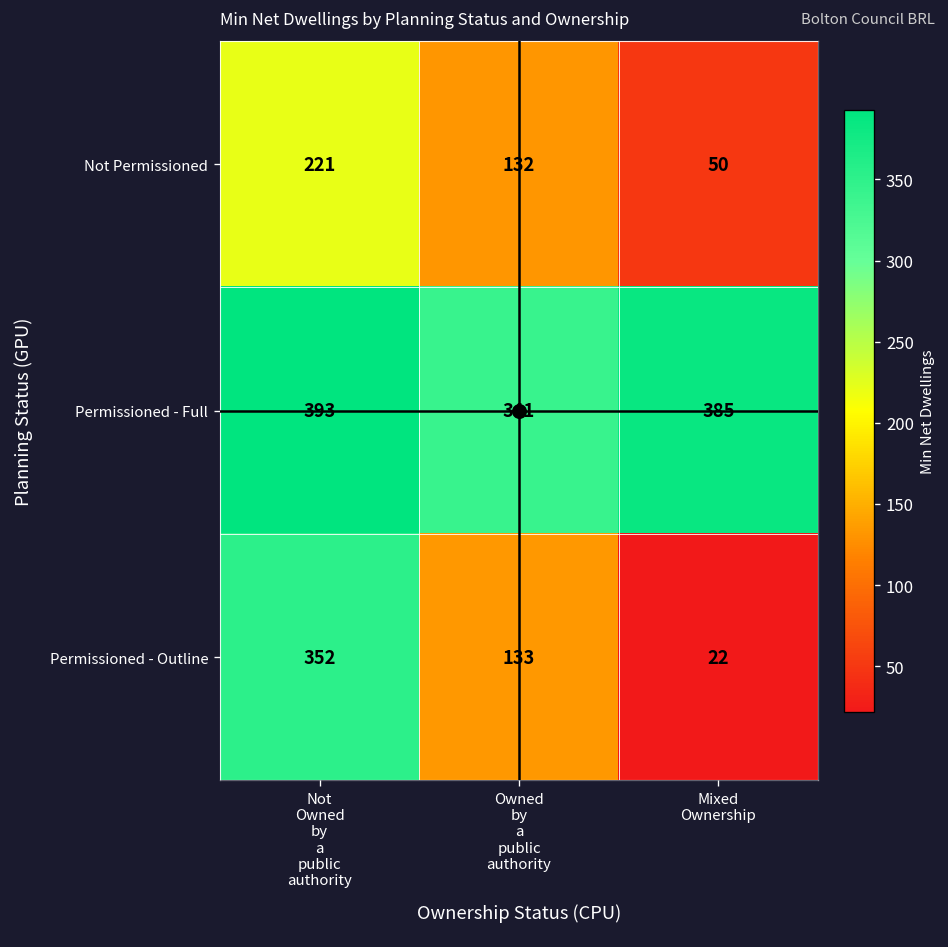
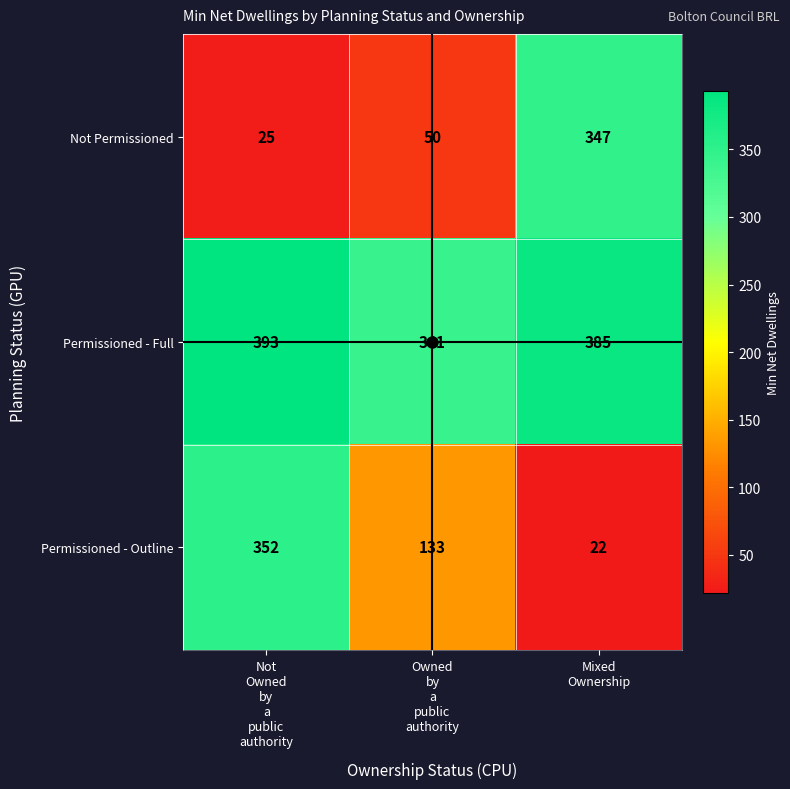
  {
    "Not Permissioned": {
-     "Not Owned by a public authority": 221,
-     "Owned by a public authority": 132,
-     "Mixed Ownership": 50
+     "Not Owned by a public authority": 25,
+     "Owned by a public authority": 50,
+     "Mixed Ownership": 347
    },
    "Permissioned - Full": {
      "Not Owned by a public authority": 393,
      "Mixed Ownership": 385
    },
    "Permissioned - Outline": {
      "Not Owned by a public authority": 352,
      "Owned by a public authority": 133,
      "Mixed Ownership": 22
    }
  }
